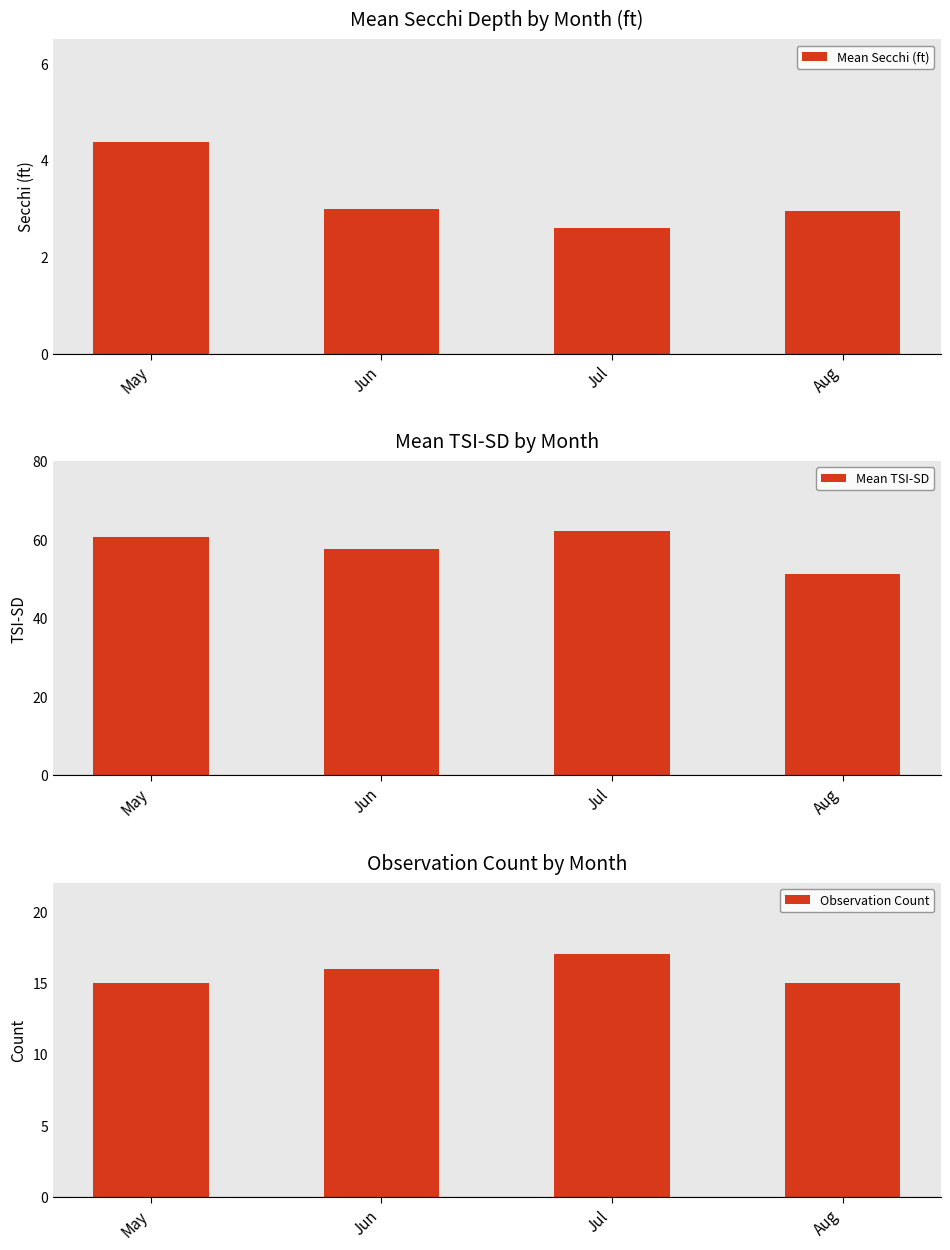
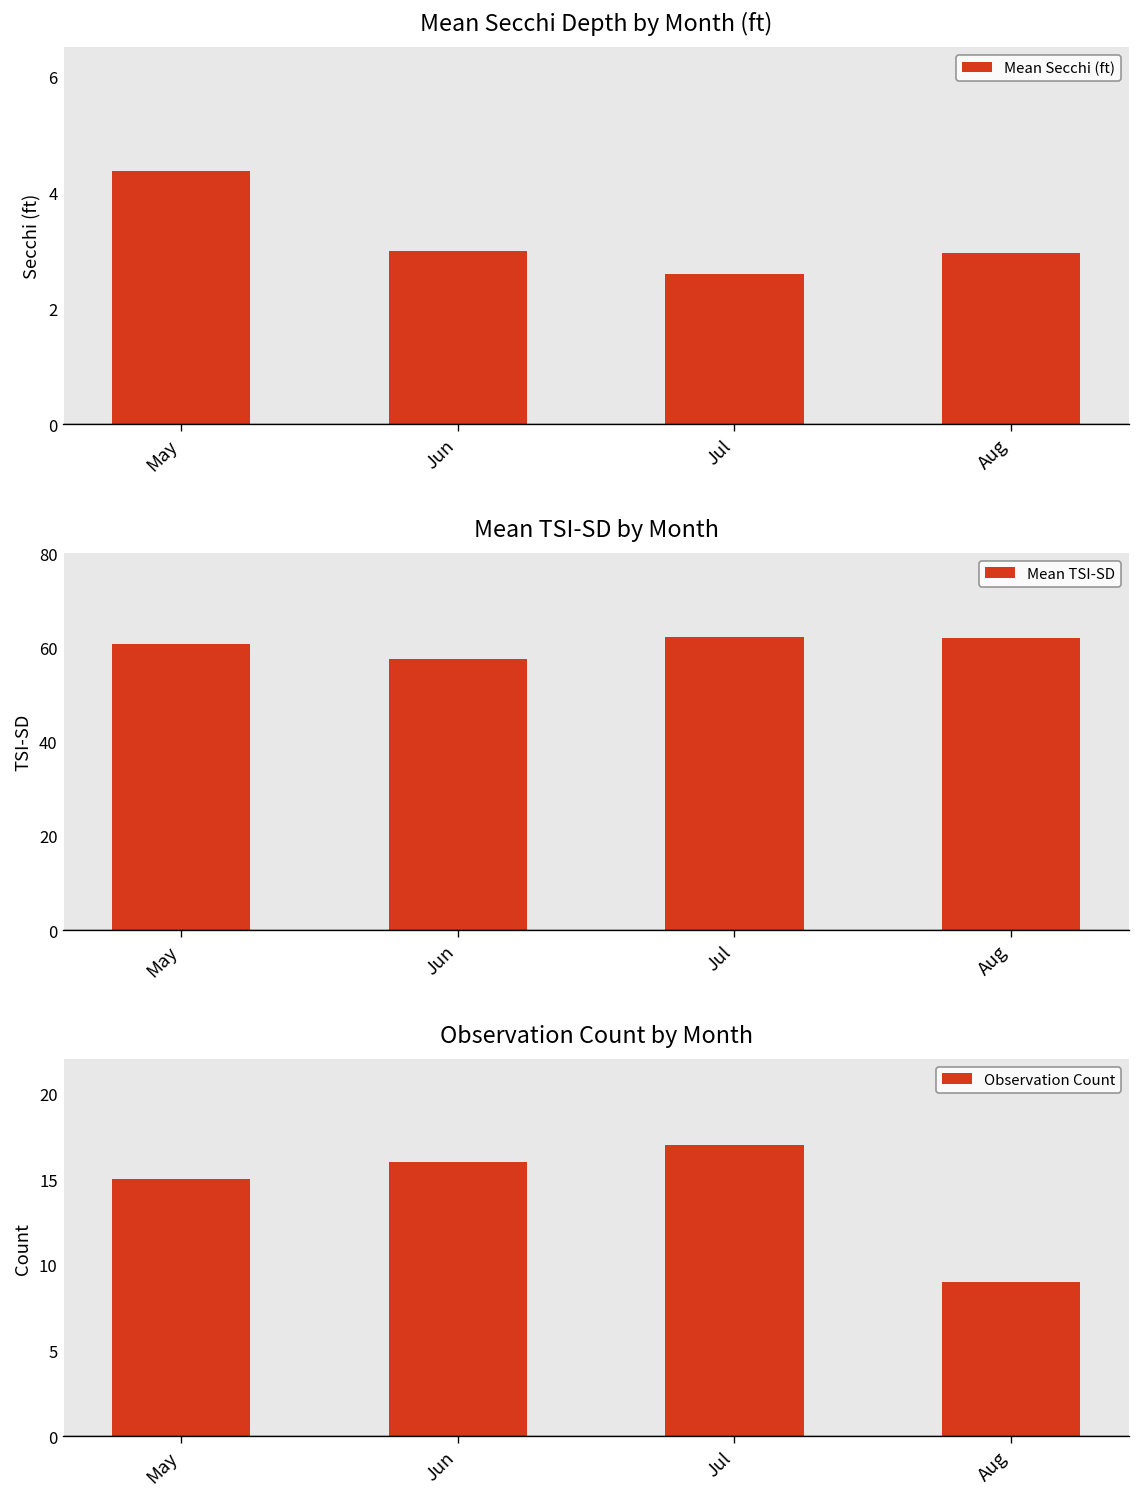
  {
    "Mean Secchi Depth by Month (ft)": {
      "May": 4.4,
      "Jun": 3.0,
      "Jul": 2.6,
      "Aug": 3.0
    },
    "Mean TSI-SD by Month": {
      "May": 61,
      "Jun": 58,
      "Jul": 62,
-     "Aug": 51
+     "Aug": 62
    },
    "Observation Count by Month": {
      "May": 15,
      "Jun": 16,
      "Jul": 17,
-     "Aug": 15
+     "Aug": 9
    }
  }
